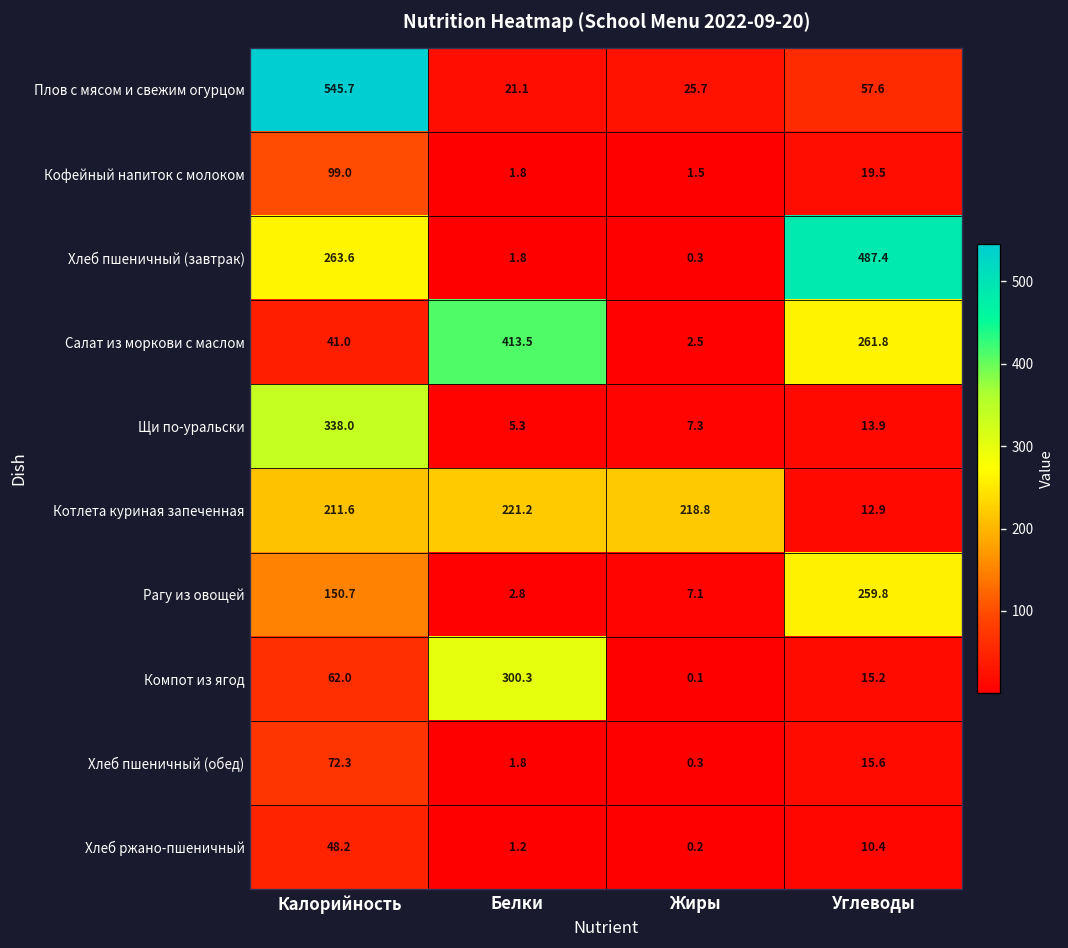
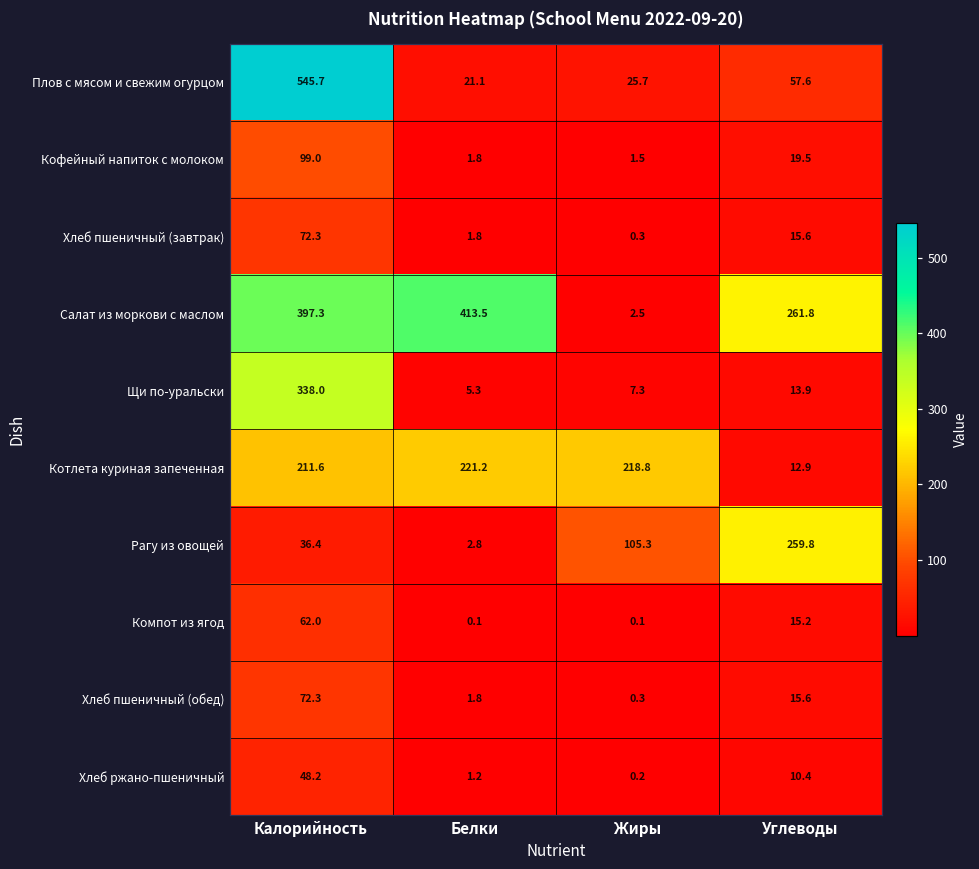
  {
    "Плов с мясом и свежим огурцом": {
      "Калорийность": 545.7,
      "Белки": 21.1,
      "Жиры": 25.7,
      "Углеводы": 57.6
    },
    "Кофейный напиток с молоком": {
      "Калорийность": 99.0,
      "Белки": 1.8,
      "Жиры": 1.5,
      "Углеводы": 19.5
    },
    "Хлеб пшеничный (завтрак)": {
-     "Калорийность": 263.6,
+     "Калорийность": 72.3,
      "Белки": 1.8,
      "Жиры": 0.3,
-     "Углеводы": 487.4
+     "Углеводы": 15.6
    },
    "Салат из моркови с маслом": {
-     "Калорийность": 41.0,
+     "Калорийность": 397.3,
      "Белки": 413.5,
      "Жиры": 2.5,
      "Углеводы": 261.8
    },
    "Щи по-уральски": {
      "Калорийность": 338.0,
      "Белки": 5.3,
      "Жиры": 7.3,
      "Углеводы": 13.9
    },
    "Котлета куриная запеченная": {
      "Калорийность": 211.6,
      "Белки": 221.2,
      "Жиры": 218.8,
      "Углеводы": 12.9
    },
    "Рагу из овощей": {
-     "Калорийность": 150.7,
+     "Калорийность": 36.4,
      "Белки": 2.8,
-     "Жиры": 7.1,
+     "Жиры": 105.3,
      "Углеводы": 259.8
    },
    "Компот из ягод": {
      "Калорийность": 62.0,
-     "Белки": 300.3,
+     "Белки": 0.1,
      "Жиры": 0.1,
      "Углеводы": 15.2
    },
    "Хлеб пшеничный (обед)": {
      "Калорийность": 72.3,
      "Белки": 1.8,
      "Жиры": 0.3,
      "Углеводы": 15.6
    },
    "Хлеб ржано-пшеничный": {
      "Калорийность": 48.2,
      "Белки": 1.2,
      "Жиры": 0.2,
      "Углеводы": 10.4
    }
  }
